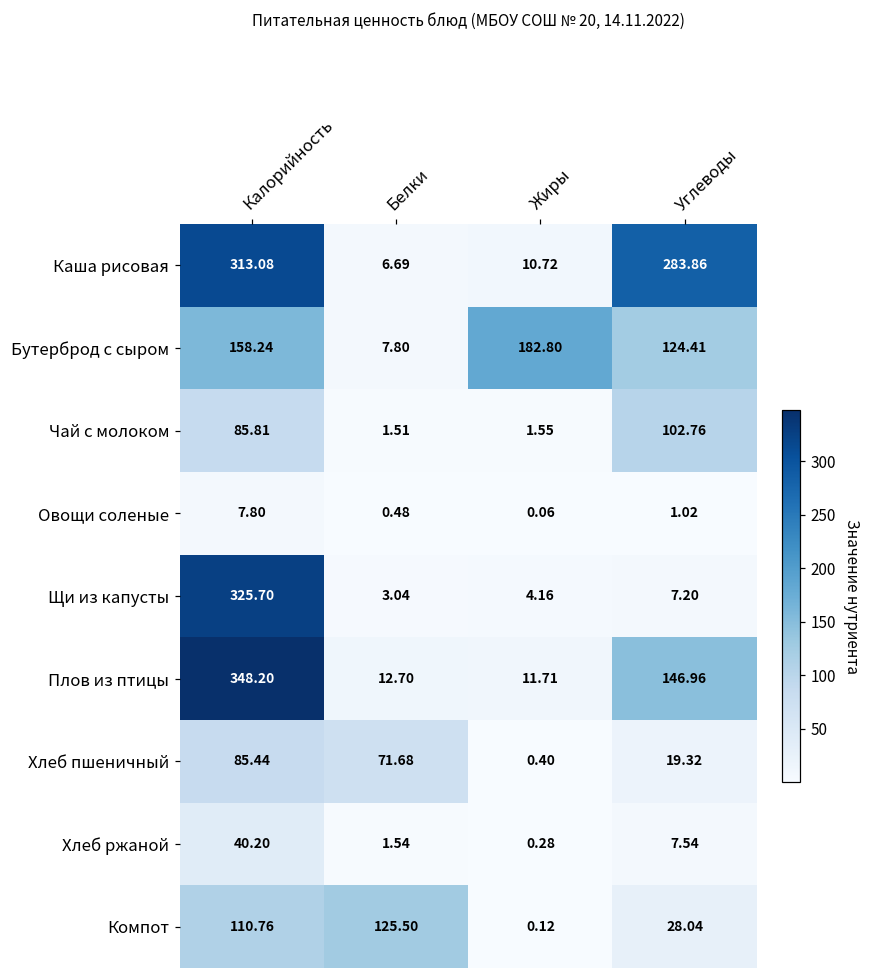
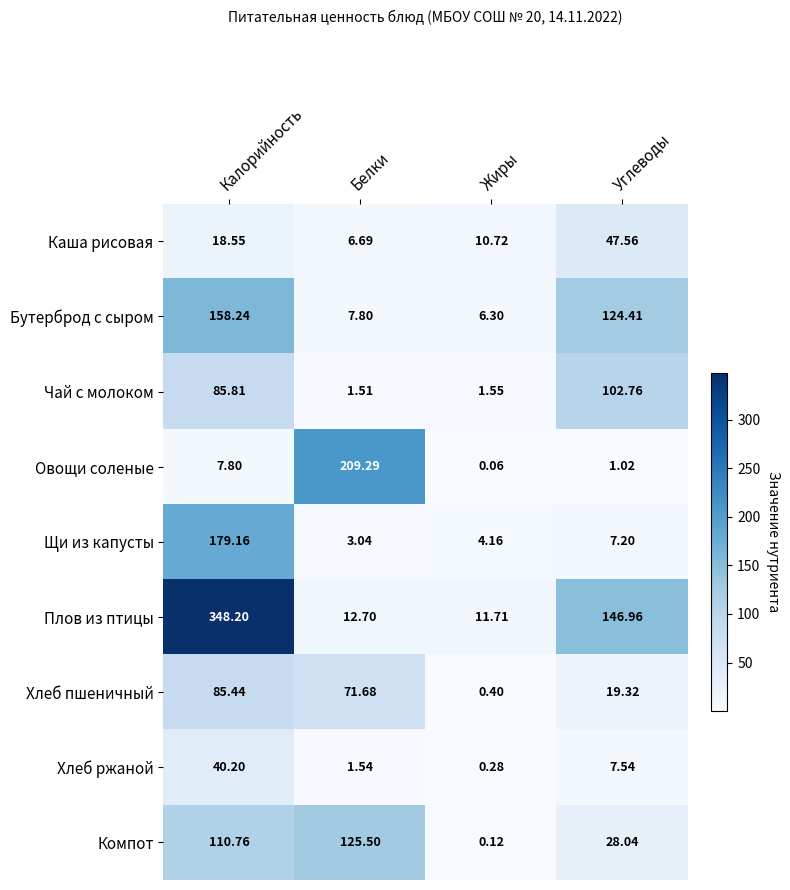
  {
    "Каша рисовая": {
-     "Калорийность": 313.08,
+     "Калорийность": 18.55,
      "Белки": 6.69,
      "Жиры": 10.72,
-     "Углеводы": 283.86
+     "Углеводы": 47.56
    },
    "Бутерброд с сыром": {
      "Калорийность": 158.24,
      "Белки": 7.80,
-     "Жиры": 182.80,
+     "Жиры": 6.30,
      "Углеводы": 124.41
    },
    "Чай с молоком": {
      "Калорийность": 85.81,
      "Белки": 1.51,
      "Жиры": 1.55,
      "Углеводы": 102.76
    },
    "Овощи соленые": {
      "Калорийность": 7.80,
-     "Белки": 0.48,
+     "Белки": 209.29,
      "Жиры": 0.06,
      "Углеводы": 1.02
    },
    "Щи из капусты": {
-     "Калорийность": 325.70,
+     "Калорийность": 179.16,
      "Белки": 3.04,
      "Жиры": 4.16,
      "Углеводы": 7.20
    },
    "Плов из птицы": {
      "Калорийность": 348.20,
      "Белки": 12.70,
      "Жиры": 11.71,
      "Углеводы": 146.96
    },
    "Хлеб пшеничный": {
      "Калорийность": 85.44,
      "Белки": 71.68,
      "Жиры": 0.40,
      "Углеводы": 19.32
    },
    "Хлеб ржаной": {
      "Калорийность": 40.20,
      "Белки": 1.54,
      "Жиры": 0.28,
      "Углеводы": 7.54
    },
    "Компот": {
      "Калорийность": 110.76,
      "Белки": 125.50,
      "Жиры": 0.12,
      "Углеводы": 28.04
    }
  }
